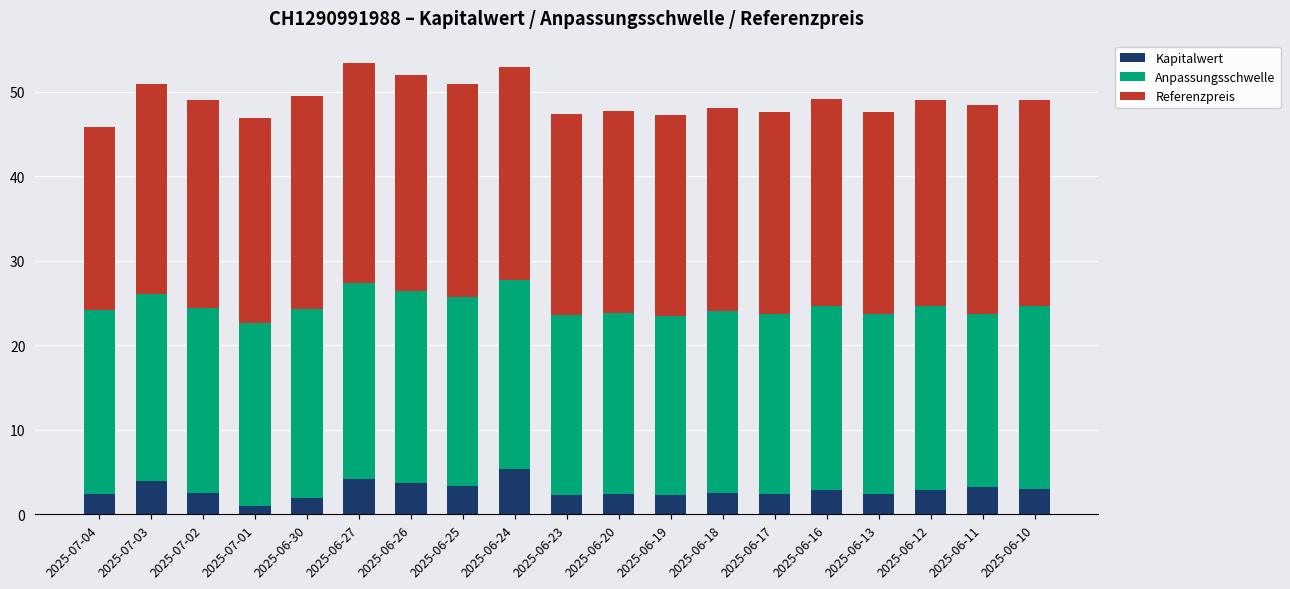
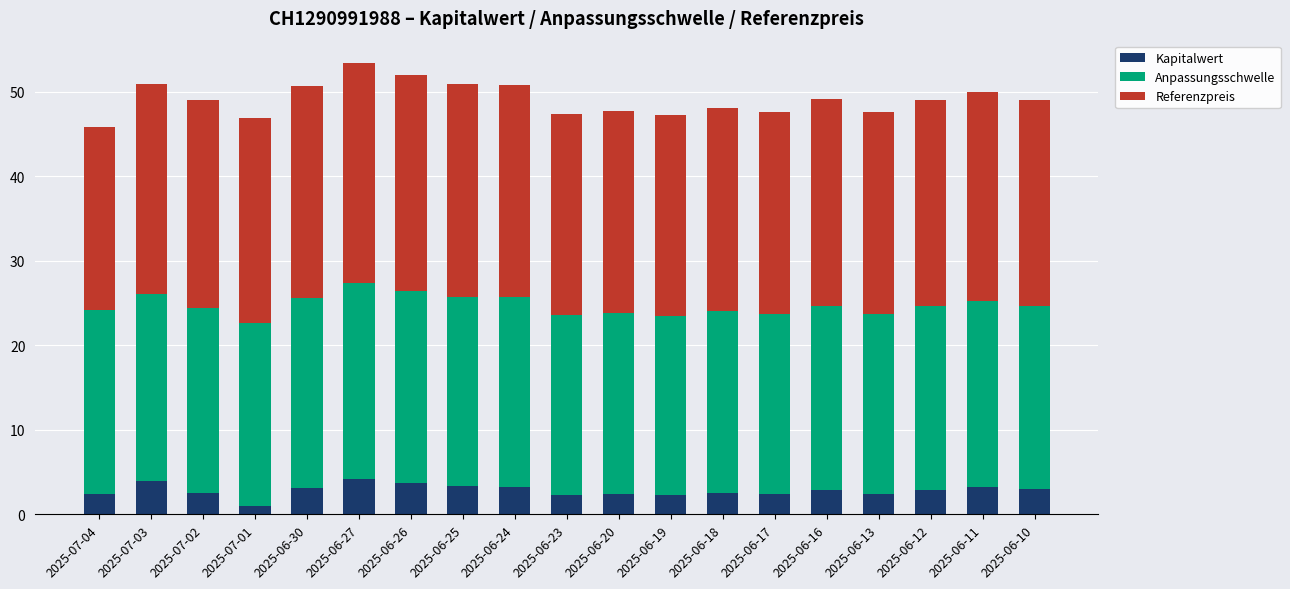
  {
    "Kapitalwert": {
      "2025-07-04": 2,
      "2025-07-03": 4,
      "2025-07-02": 3,
      "2025-07-01": 1,
-     "2025-06-30": 2,
+     "2025-06-30": 3,
      "2025-06-27": 4,
      "2025-06-26": 4,
      "2025-06-25": 3,
-     "2025-06-24": 5,
+     "2025-06-24": 3,
      "2025-06-23": 2,
      "2025-06-20": 2,
      "2025-06-19": 2,
      "2025-06-18": 3,
      "2025-06-17": 2,
      "2025-06-16": 3,
      "2025-06-13": 2,
      "2025-06-12": 3,
      "2025-06-11": 3,
      "2025-06-10": 3
    },
    "Anpassungsschwelle": {
      "2025-07-04": 22,
      "2025-07-03": 22,
      "2025-07-02": 22,
      "2025-07-01": 22,
      "2025-06-30": 22,
      "2025-06-27": 23,
      "2025-06-26": 23,
      "2025-06-25": 22,
      "2025-06-24": 22,
      "2025-06-23": 21,
      "2025-06-20": 21,
      "2025-06-19": 21,
      "2025-06-18": 21,
      "2025-06-17": 21,
      "2025-06-16": 22,
      "2025-06-13": 21,
      "2025-06-12": 22,
-     "2025-06-11": 20,
+     "2025-06-11": 22,
      "2025-06-10": 22
    },
    "Referenzpreis": {
      "2025-07-04": 22,
      "2025-07-03": 25,
      "2025-07-02": 25,
      "2025-07-01": 24,
      "2025-06-30": 25,
      "2025-06-27": 26,
      "2025-06-26": 26,
      "2025-06-25": 25,
      "2025-06-24": 25,
      "2025-06-23": 24,
      "2025-06-20": 24,
      "2025-06-19": 24,
      "2025-06-18": 24,
      "2025-06-17": 24,
      "2025-06-16": 24,
      "2025-06-13": 24,
      "2025-06-12": 24,
      "2025-06-11": 25,
      "2025-06-10": 24
    }
  }
